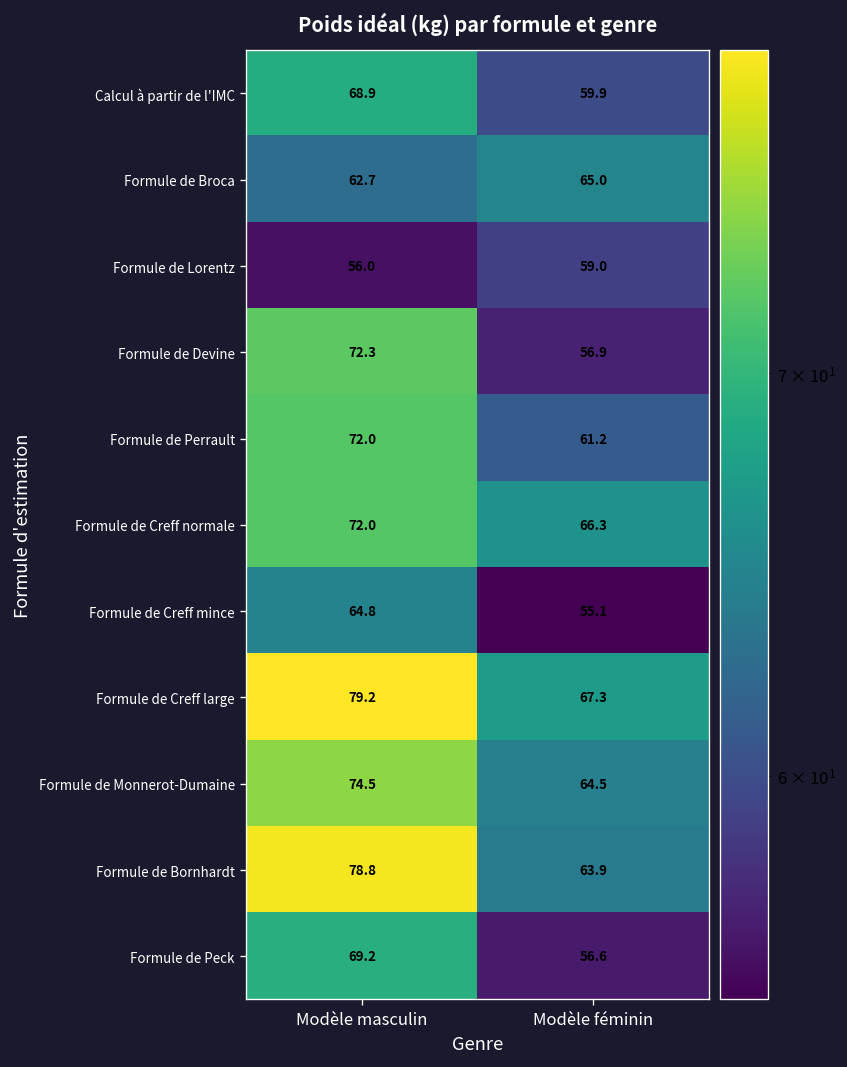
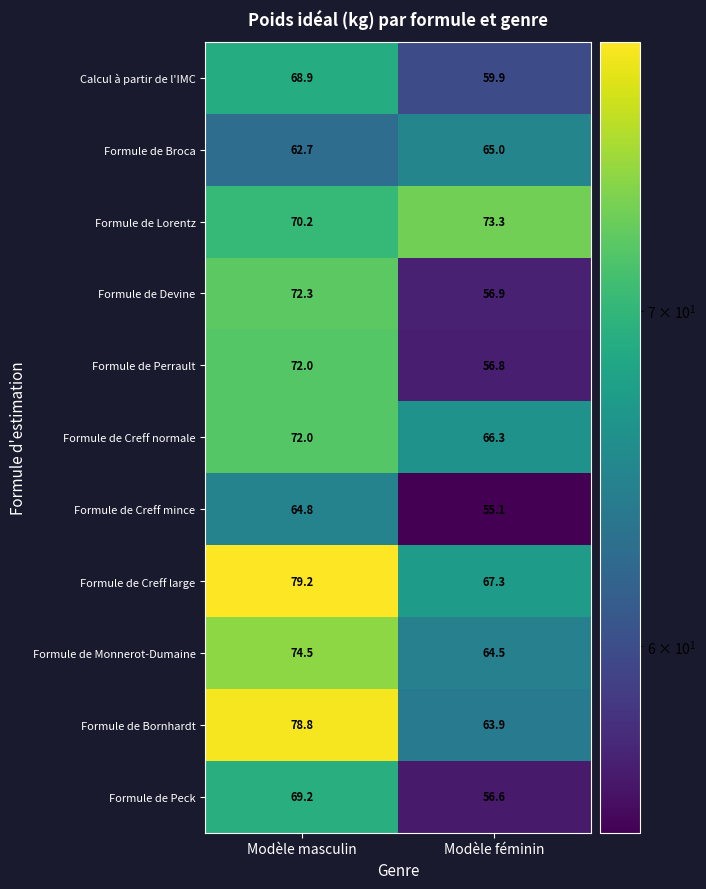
  {
    "Calcul à partir de l'IMC": {
      "Modèle masculin": 68.9,
      "Modèle féminin": 59.9
    },
    "Formule de Broca": {
      "Modèle masculin": 62.7,
      "Modèle féminin": 65.0
    },
    "Formule de Lorentz": {
-     "Modèle masculin": 56.0,
-     "Modèle féminin": 59.0
+     "Modèle masculin": 70.2,
+     "Modèle féminin": 73.3
    },
    "Formule de Devine": {
      "Modèle masculin": 72.3,
      "Modèle féminin": 56.9
    },
    "Formule de Perrault": {
      "Modèle masculin": 72.0,
-     "Modèle féminin": 61.2
+     "Modèle féminin": 56.8
    },
    "Formule de Creff normale": {
      "Modèle masculin": 72.0,
      "Modèle féminin": 66.3
    },
    "Formule de Creff mince": {
      "Modèle masculin": 64.8,
      "Modèle féminin": 55.1
    },
    "Formule de Creff large": {
      "Modèle masculin": 79.2,
      "Modèle féminin": 67.3
    },
    "Formule de Monnerot-Dumaine": {
      "Modèle masculin": 74.5,
      "Modèle féminin": 64.5
    },
    "Formule de Bornhardt": {
      "Modèle masculin": 78.8,
      "Modèle féminin": 63.9
    },
    "Formule de Peck": {
      "Modèle masculin": 69.2,
      "Modèle féminin": 56.6
    }
  }
